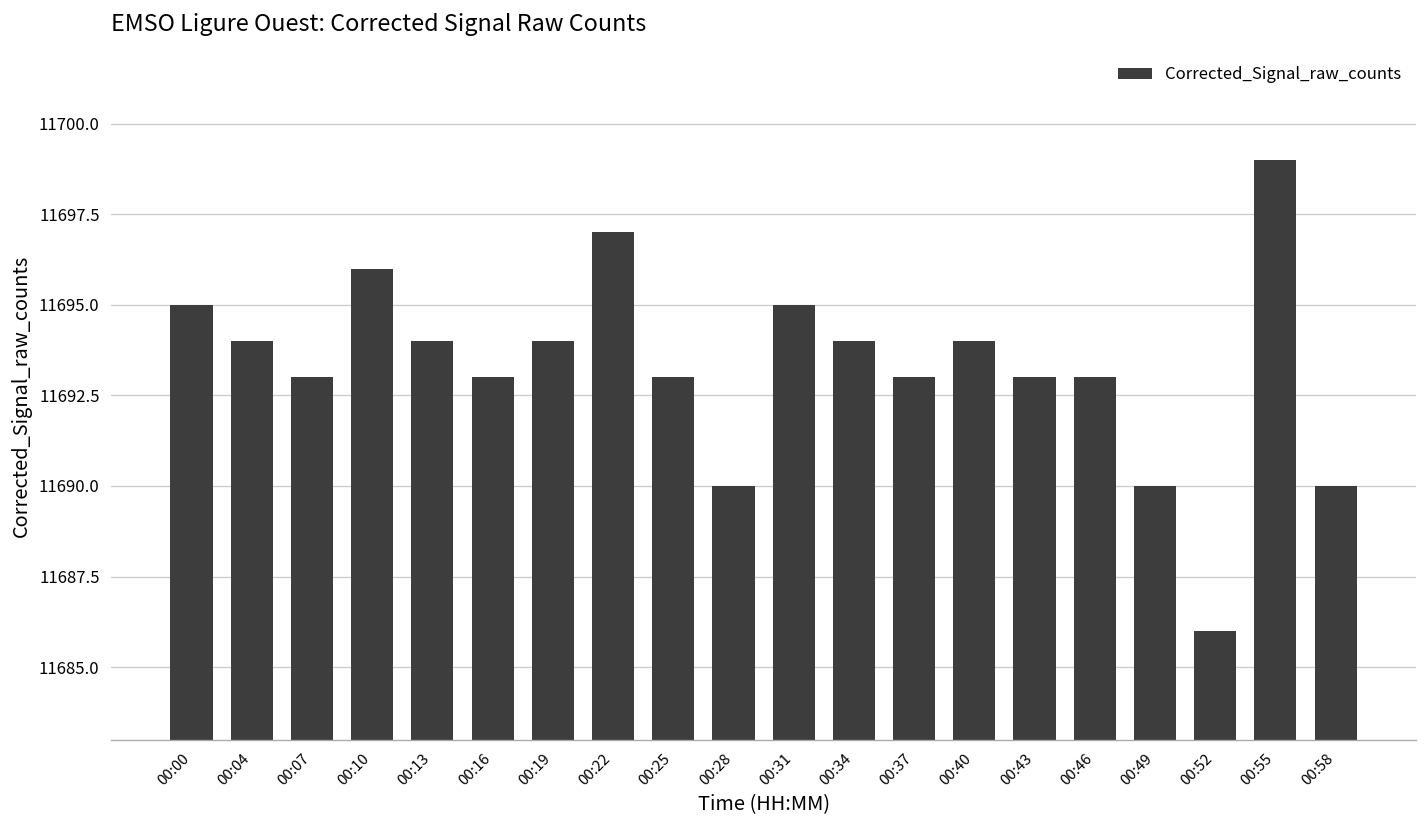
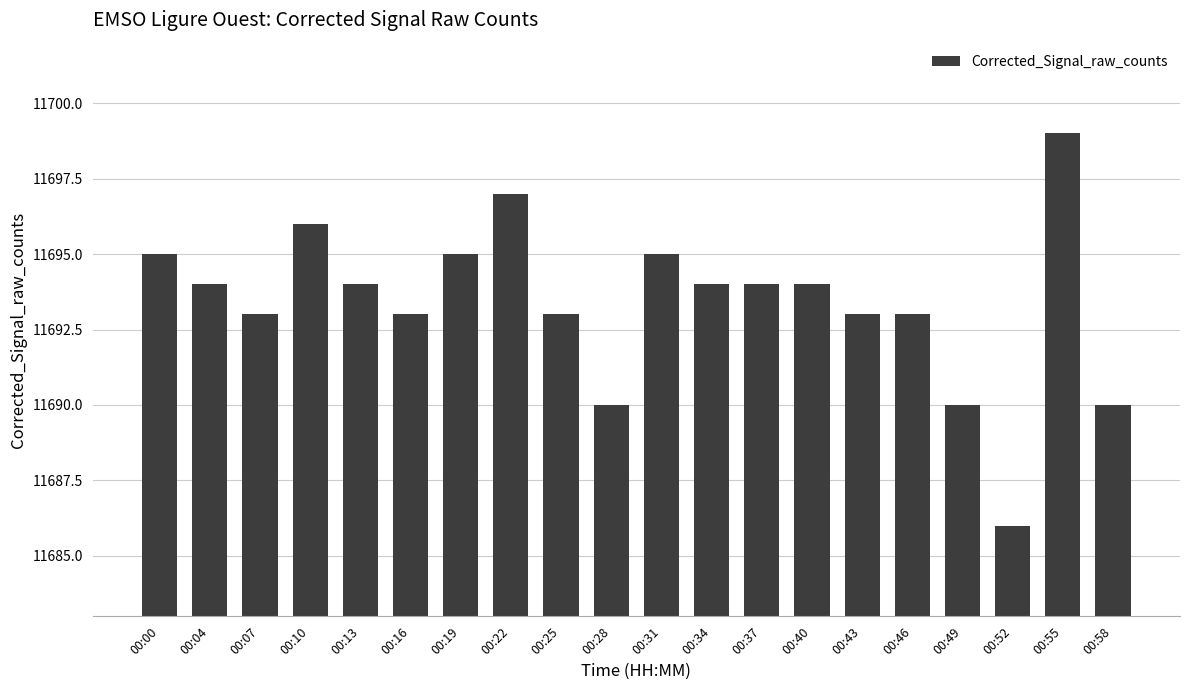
  {
    "00:00": 11695,
    "00:04": 11694,
    "00:07": 11693,
    "00:10": 11696,
    "00:13": 11694,
    "00:16": 11693,
-   "00:19": 11694,
+   "00:19": 11695,
    "00:22": 11697,
    "00:25": 11693,
    "00:28": 11690,
    "00:31": 11695,
    "00:34": 11694,
-   "00:37": 11693,
+   "00:37": 11694,
    "00:40": 11694,
    "00:43": 11693,
    "00:46": 11693,
    "00:49": 11690,
    "00:52": 11686,
    "00:55": 11699,
    "00:58": 11690
  }
